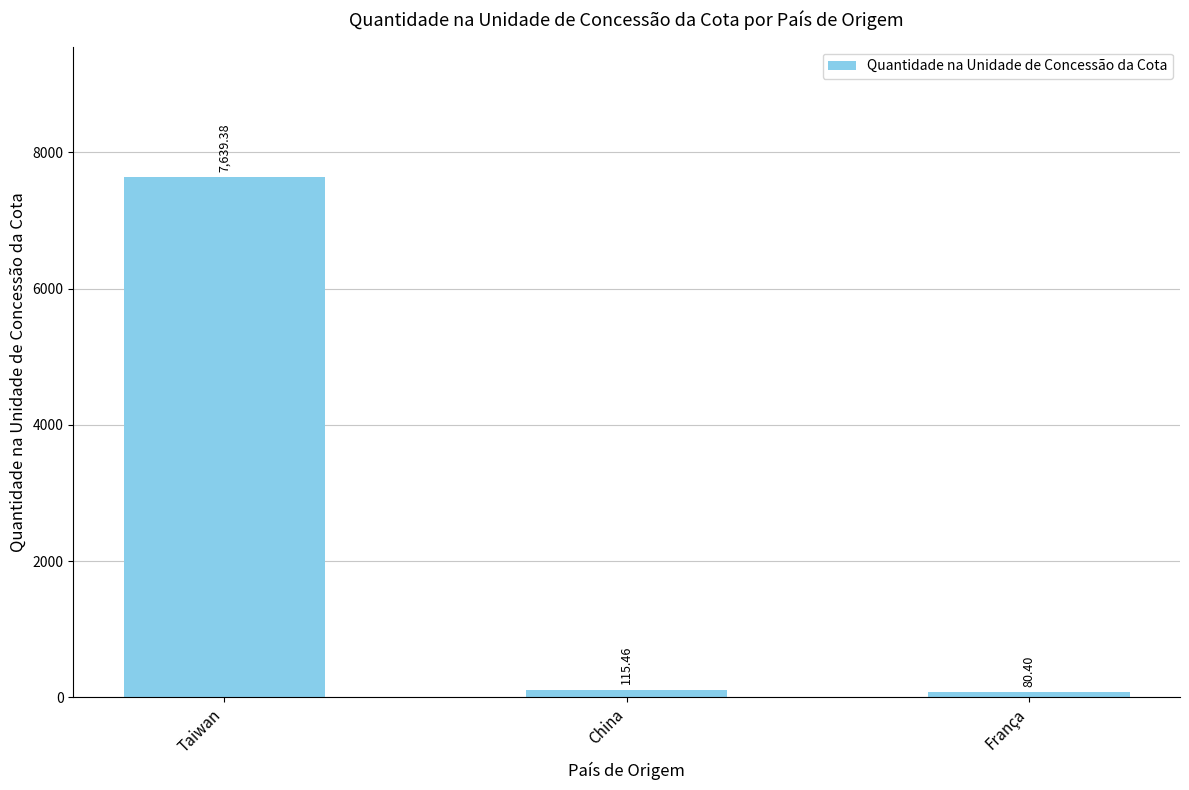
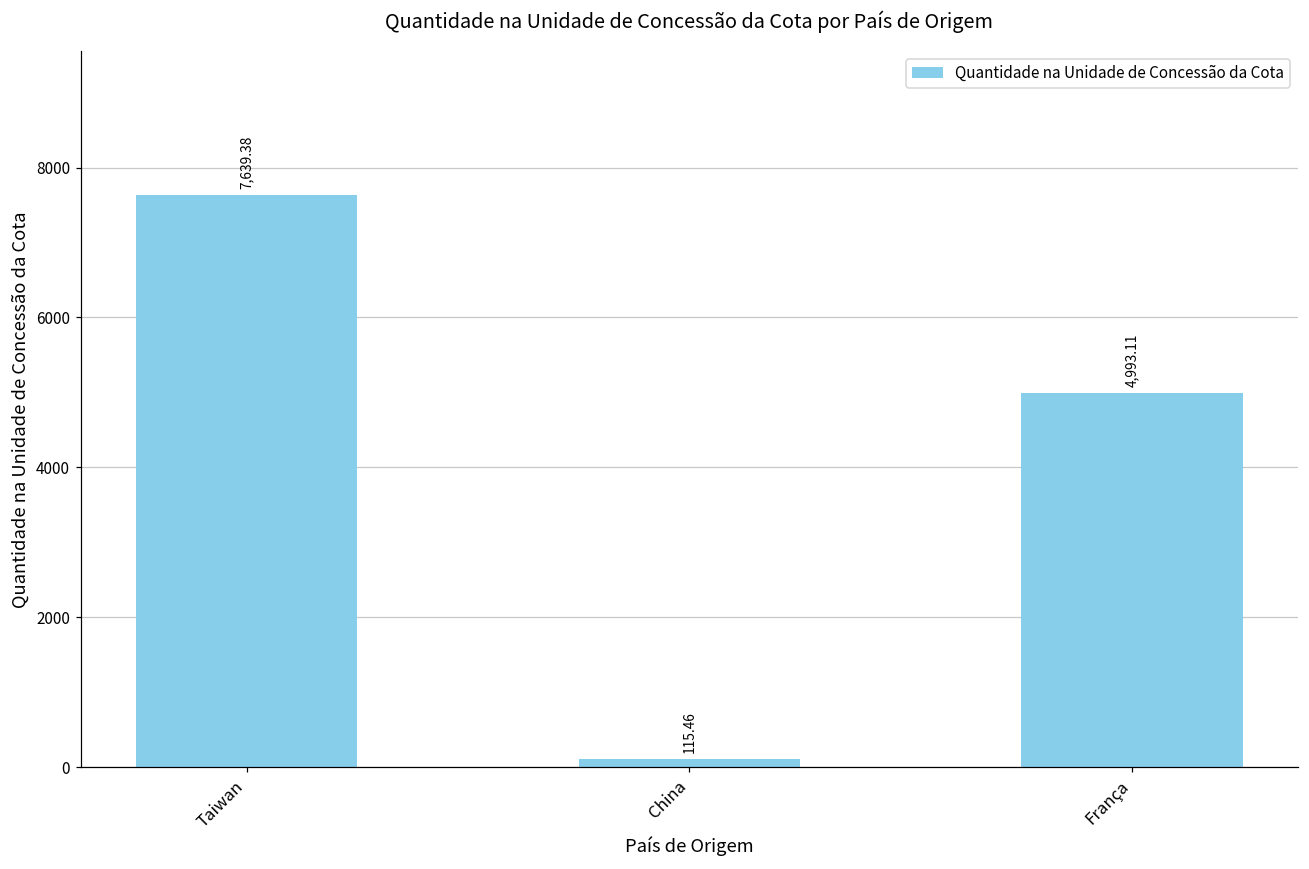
  {
    "Taiwan": "7,639.38",
    "China": "115.46",
-   "França": "80.40"
+   "França": "4,993.11"
  }
